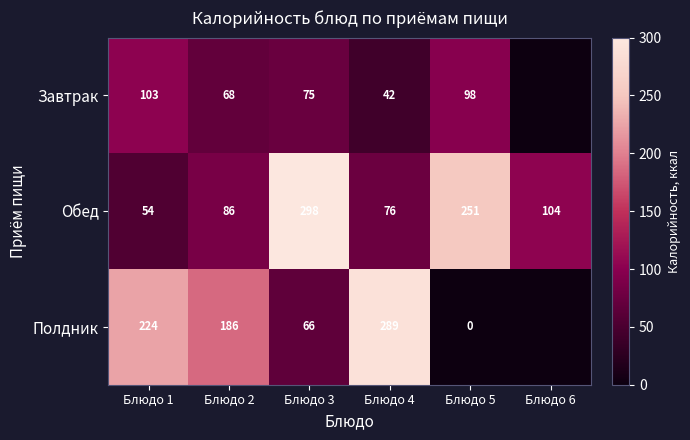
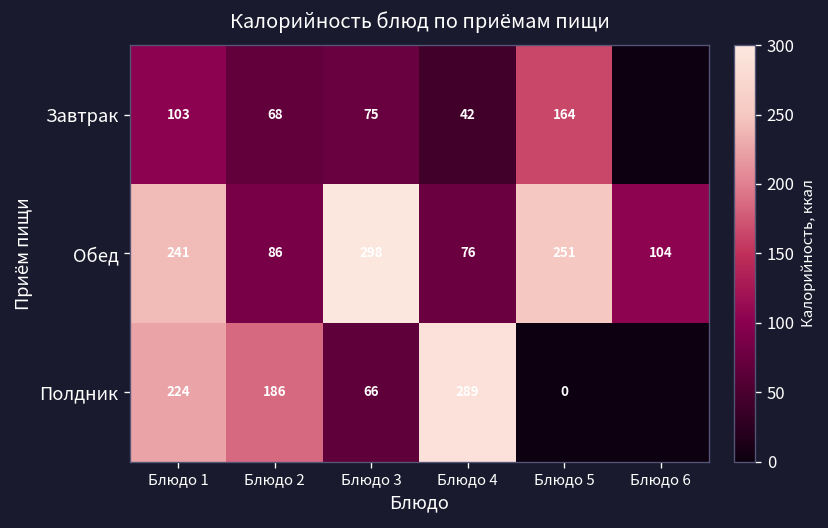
  {
    "Завтрак": {
      "Блюдо 1": 103,
      "Блюдо 2": 68,
      "Блюдо 3": 75,
      "Блюдо 4": 42,
-     "Блюдо 5": 98
+     "Блюдо 5": 164
    },
    "Обед": {
-     "Блюдо 1": 54,
+     "Блюдо 1": 241,
      "Блюдо 2": 86,
      "Блюдо 4": 76,
      "Блюдо 5": 251,
      "Блюдо 6": 104
    },
    "Полдник": {
      "Блюдо 1": 224,
      "Блюдо 2": 186,
      "Блюдо 3": 66,
      "Блюдо 5": 0
    }
  }
